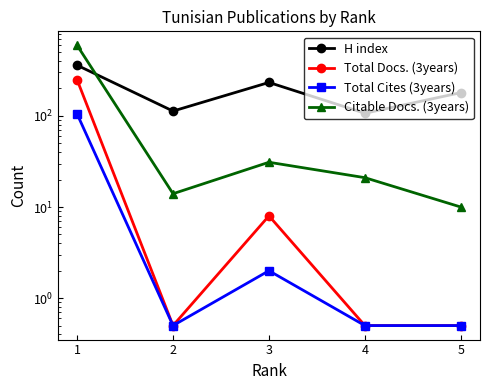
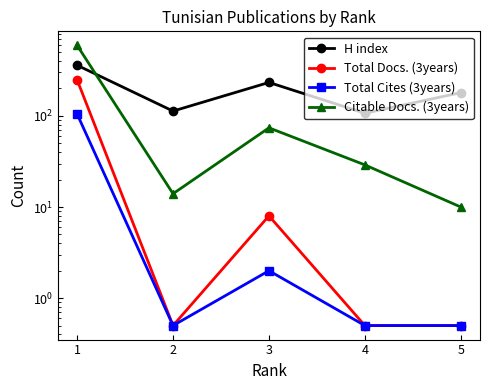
  {
    "H index": {
      "1": 360,
      "2": 110,
      "3": 230
    },
    "Total Docs. (3years)": {
      "1": 250,
      "3": 8
    },
    "Total Cites (3years)": {
      "1": 110,
      "3": 2
    },
    "Citable Docs. (3years)": {
      "1": 600,
      "2": 14,
-     "3": 31,
-     "4": 21,
+     "3": 70,
+     "4": 29,
      "5": 10
    }
  }
